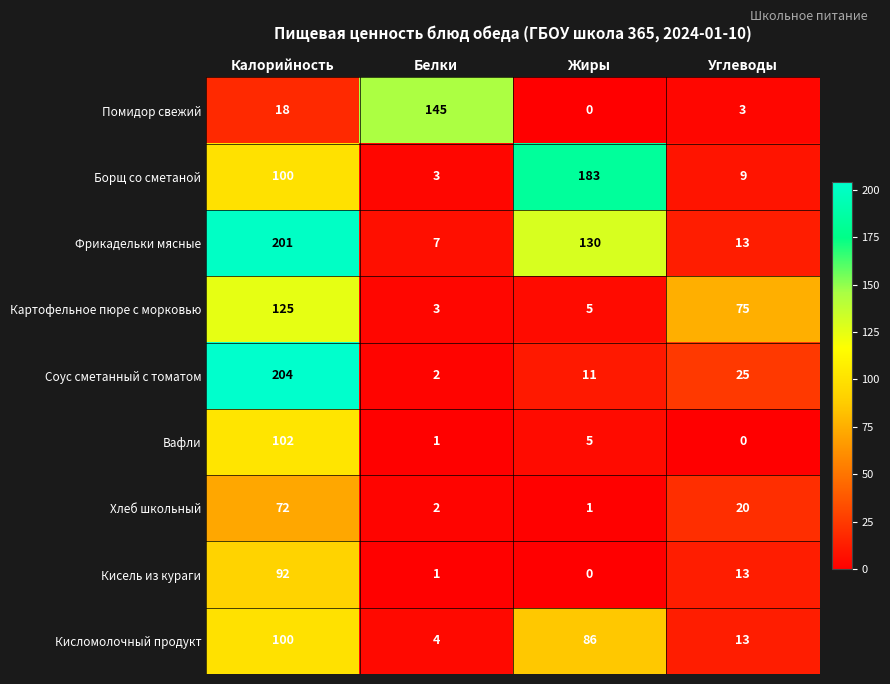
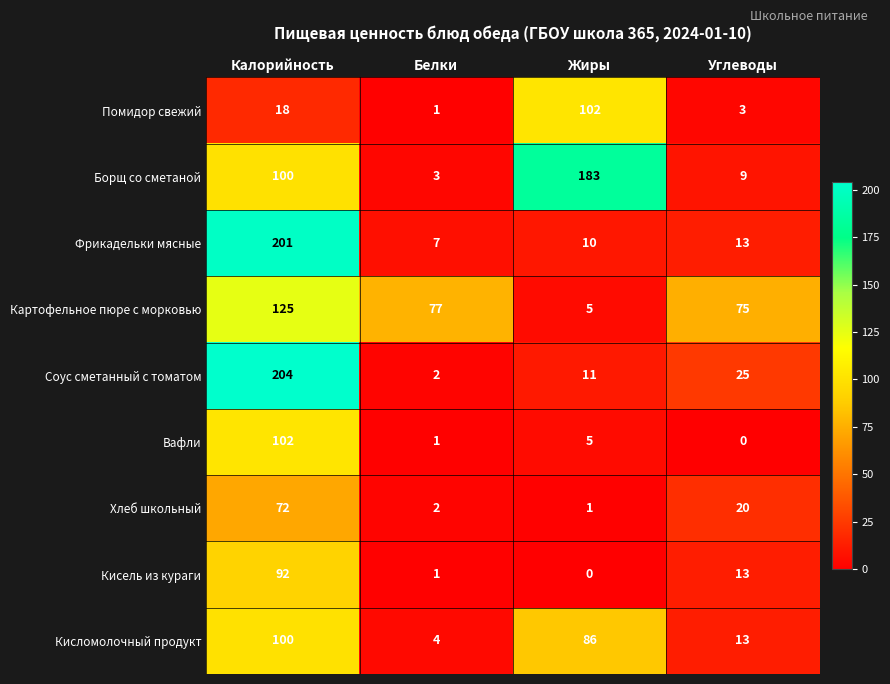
  {
    "Помидор свежий": {
      "Калорийность": 18,
-     "Белки": 145,
-     "Жиры": 0,
+     "Белки": 1,
+     "Жиры": 102,
      "Углеводы": 3
    },
    "Борщ со сметаной": {
      "Калорийность": 100,
      "Белки": 3,
      "Жиры": 183,
      "Углеводы": 9
    },
    "Фрикадельки мясные": {
      "Калорийность": 201,
      "Белки": 7,
-     "Жиры": 130,
+     "Жиры": 10,
      "Углеводы": 13
    },
    "Картофельное пюре с морковью": {
      "Калорийность": 125,
-     "Белки": 3,
+     "Белки": 77,
      "Жиры": 5,
      "Углеводы": 75
    },
    "Соус сметанный с томатом": {
      "Калорийность": 204,
      "Белки": 2,
      "Жиры": 11,
      "Углеводы": 25
    },
    "Вафли": {
      "Калорийность": 102,
      "Белки": 1,
      "Жиры": 5,
      "Углеводы": 0
    },
    "Хлеб школьный": {
      "Калорийность": 72,
      "Белки": 2,
      "Жиры": 1,
      "Углеводы": 20
    },
    "Кисель из кураги": {
      "Калорийность": 92,
      "Белки": 1,
      "Жиры": 0,
      "Углеводы": 13
    },
    "Кисломолочный продукт": {
      "Калорийность": 100,
      "Белки": 4,
      "Жиры": 86,
      "Углеводы": 13
    }
  }
